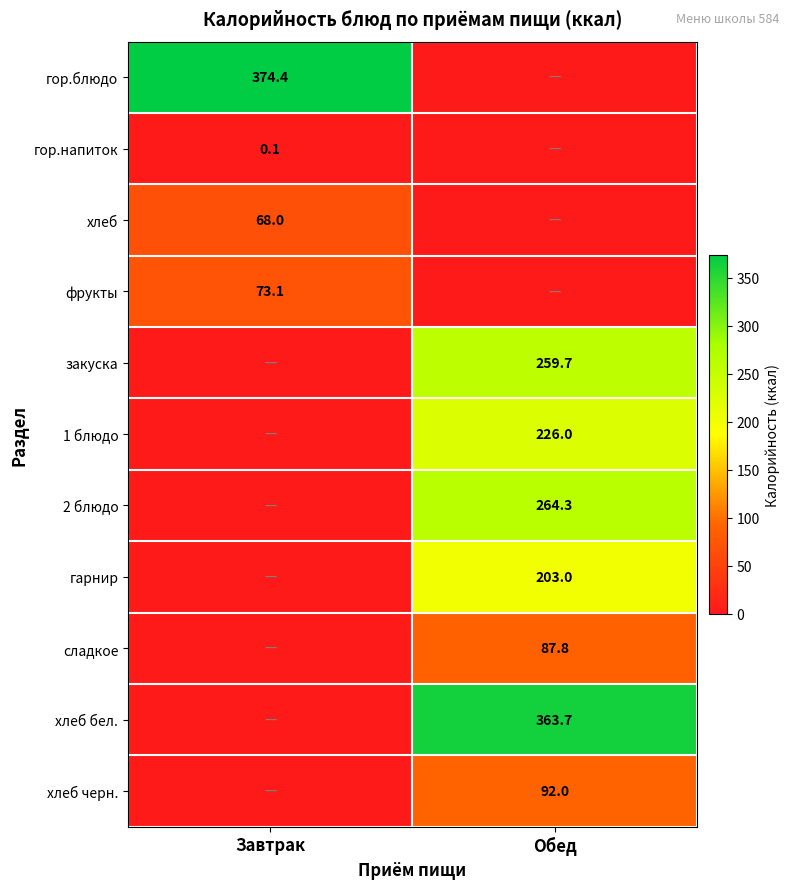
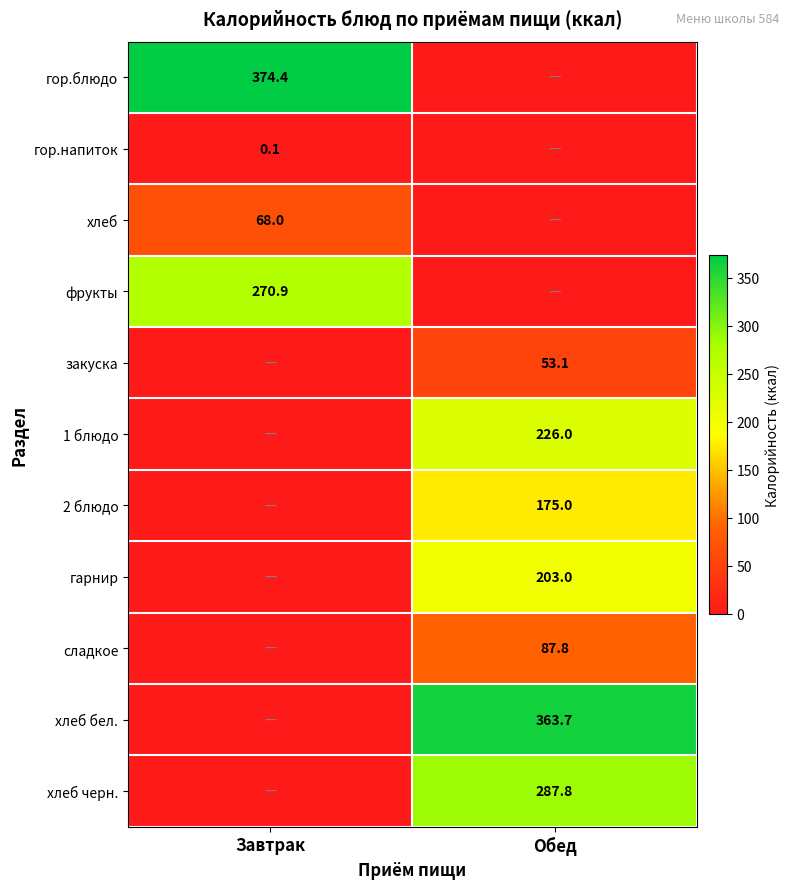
  {
    "гор.блюдо": {
      "Завтрак": 374.4
    },
    "гор.напиток": {
      "Завтрак": 0.1
    },
    "хлеб": {
      "Завтрак": 68.0
    },
    "фрукты": {
-     "Завтрак": 73.1
+     "Завтрак": 270.9
    },
    "закуска": {
-     "Обед": 259.7
+     "Обед": 53.1
    },
    "1 блюдо": {
      "Обед": 226.0
    },
    "2 блюдо": {
-     "Обед": 264.3
+     "Обед": 175.0
    },
    "гарнир": {
      "Обед": 203.0
    },
    "сладкое": {
      "Обед": 87.8
    },
    "хлеб бел.": {
      "Обед": 363.7
    },
    "хлеб черн.": {
-     "Обед": 92.0
+     "Обед": 287.8
    }
  }
